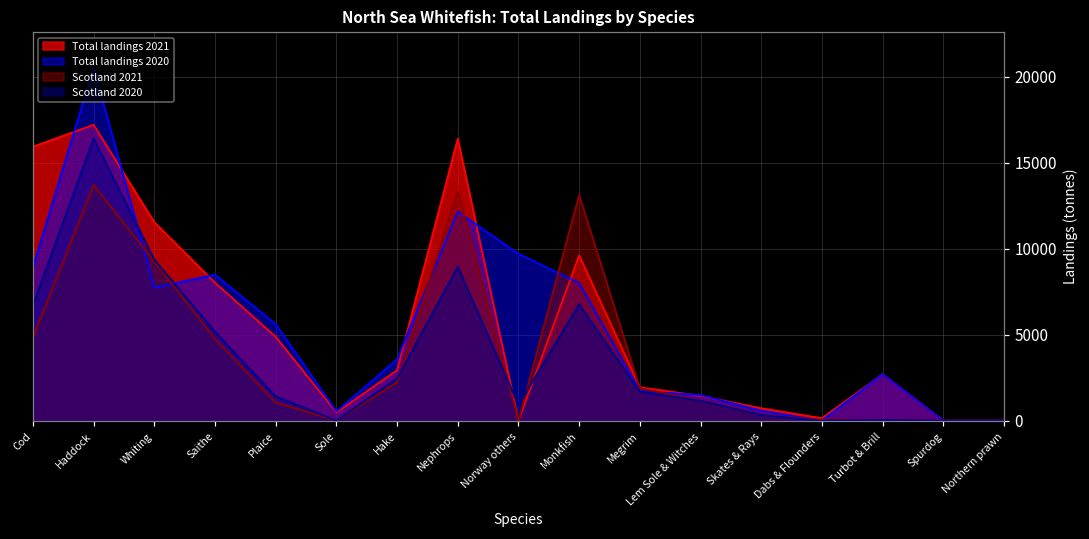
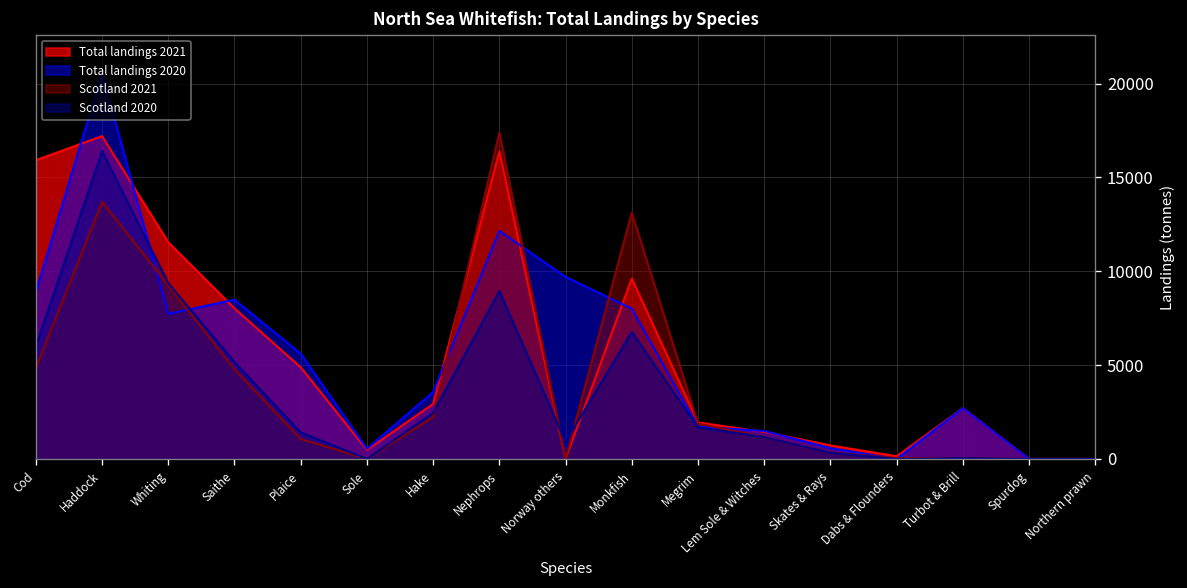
  {
    "Total landings 2021": {
      "Cod": 15900,
      "Haddock": 17200,
      "Whiting": 11500,
      "Saithe": 8000,
      "Plaice": 4900,
      "Hake": 2900,
      "Nephrops": 16400,
      "Monkfish": 9600
    },
    "Total landings 2020": {
      "Cod": 8900,
      "Whiting": 7700,
      "Saithe": 8500,
      "Plaice": 5600,
      "Hake": 3600,
      "Nephrops": 12200,
      "Norway others": 9700,
      "Monkfish": 8000
    },
    "Scotland 2021": {
      "Cod": 4800,
      "Haddock": 13700,
      "Saithe": 4800,
      "Plaice": 1100,
      "Hake": 2200,
-     "Nephrops": 13300,
+     "Nephrops": 17400,
      "Monkfish": 13100
    },
    "Scotland 2020": {
-     "Cod": 6700,
+     "Cod": 6000,
      "Haddock": 16400,
      "Saithe": 5200,
      "Plaice": 1400,
      "Hake": 2500,
      "Nephrops": 8900,
      "Norway others": 900,
      "Monkfish": 6800
    }
  }
